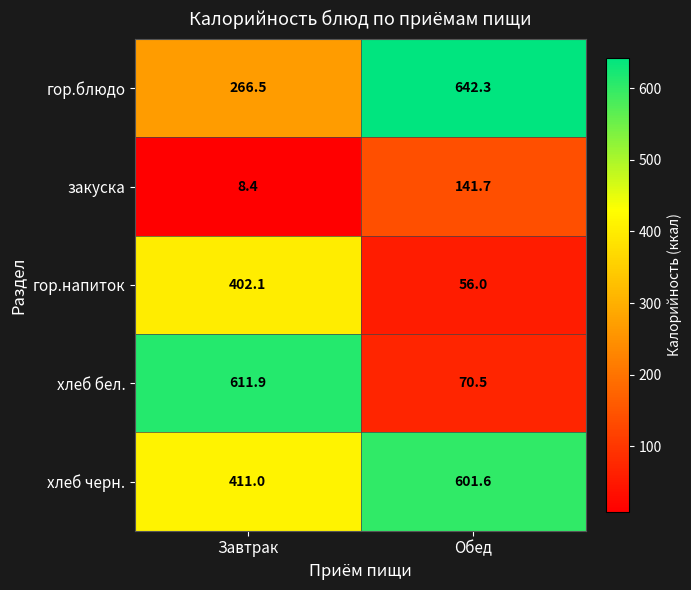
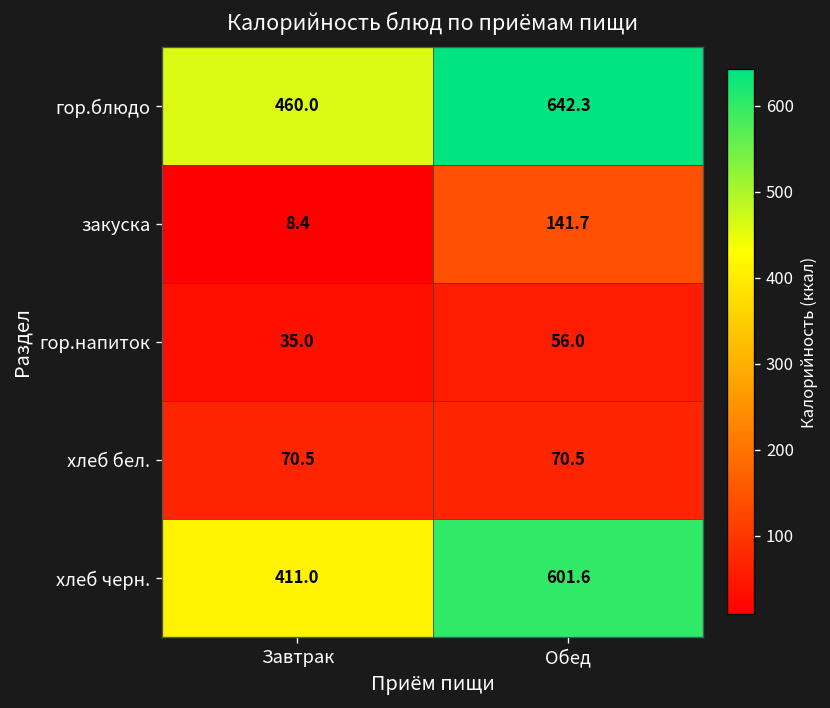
  {
    "гор.блюдо": {
-     "Завтрак": 266.5,
+     "Завтрак": 460.0,
      "Обед": 642.3
    },
    "закуска": {
      "Завтрак": 8.4,
      "Обед": 141.7
    },
    "гор.напиток": {
-     "Завтрак": 402.1,
+     "Завтрак": 35.0,
      "Обед": 56.0
    },
    "хлеб бел.": {
-     "Завтрак": 611.9,
+     "Завтрак": 70.5,
      "Обед": 70.5
    },
    "хлеб черн.": {
      "Завтрак": 411.0,
      "Обед": 601.6
    }
  }
